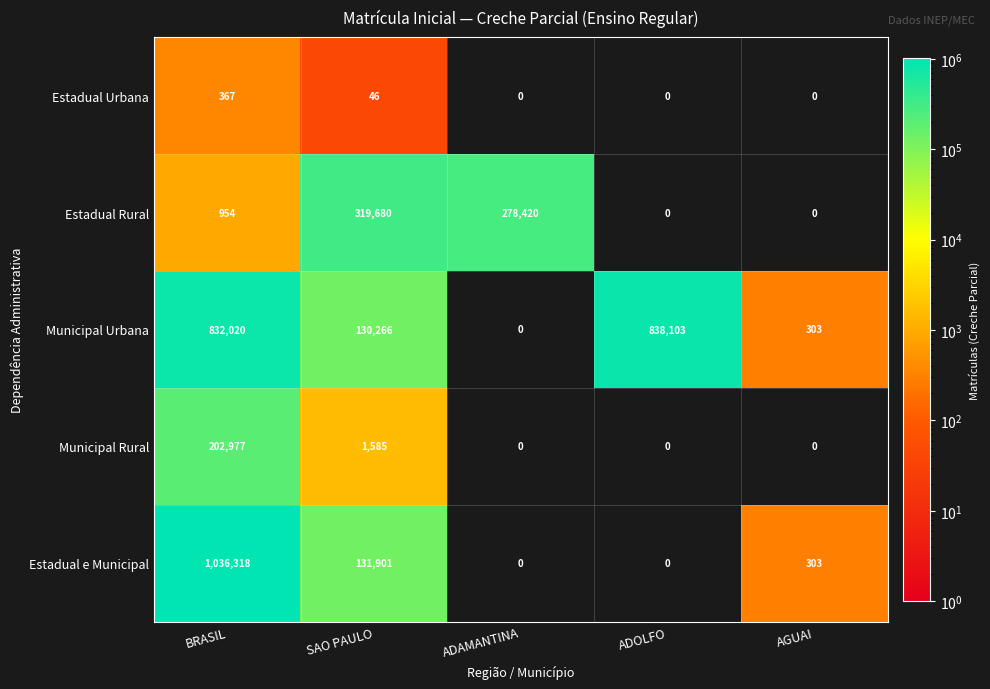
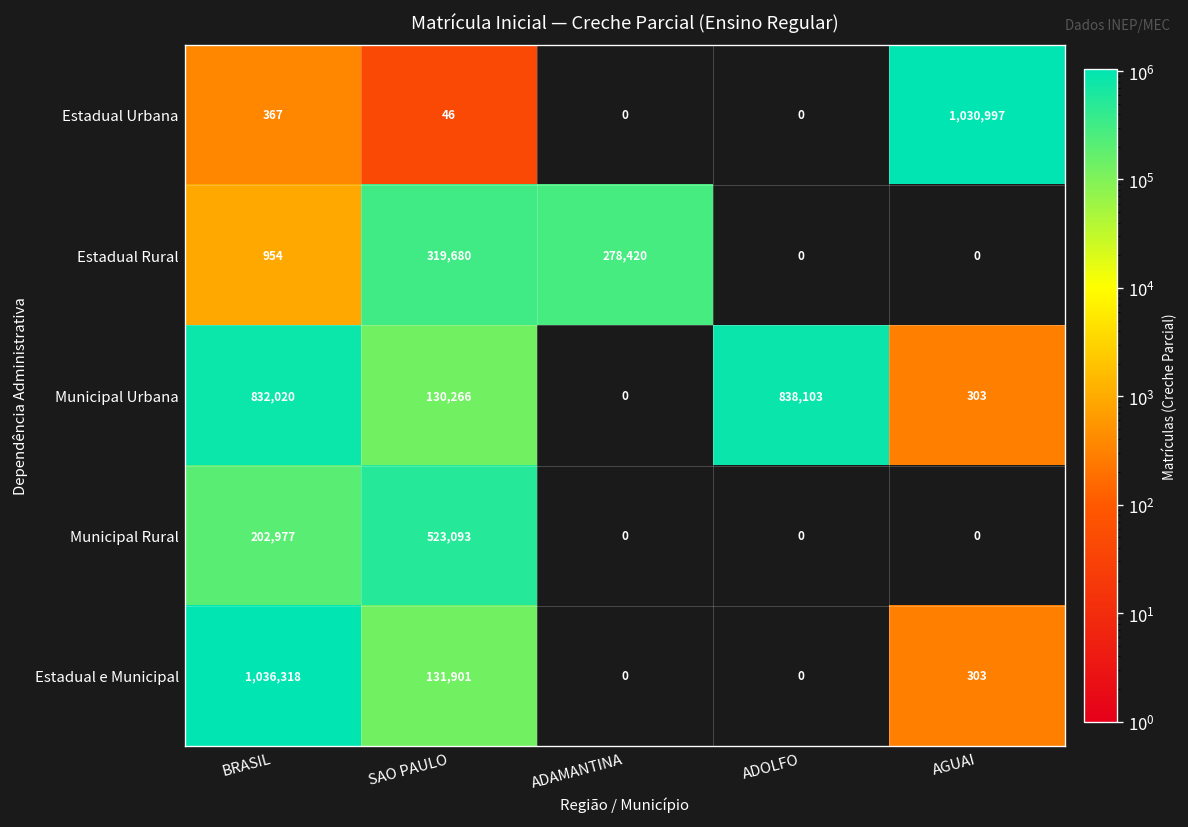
  {
    "Estadual Urbana": {
-     "AGUAI": "0"
+     "AGUAI": "1,030,997"
    },
    "Municipal Rural": {
-     "SAO PAULO": "1,585"
+     "SAO PAULO": "523,093"
    }
  }
